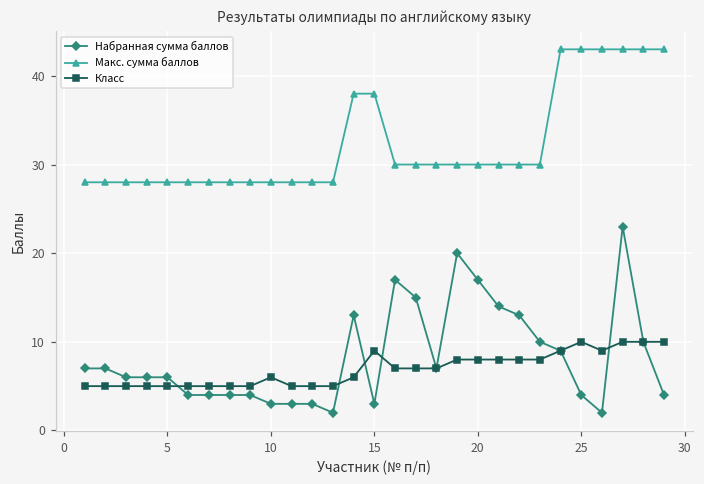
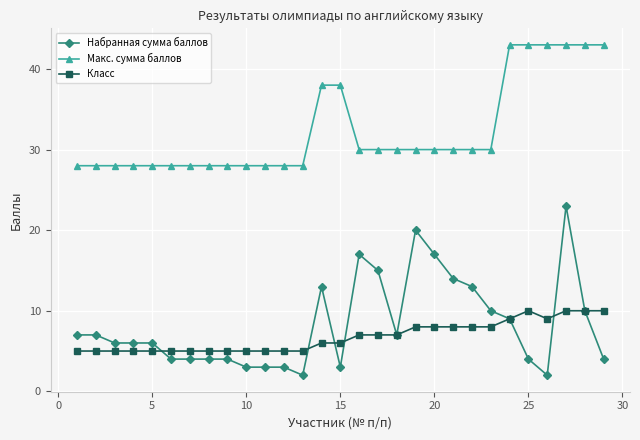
  {
    "Класс": {
      "5": 5,
-     "10": 6,
-     "15": 9,
+     "10": 5,
+     "15": 6,
      "20": 8,
      "25": 10
    }
  }
